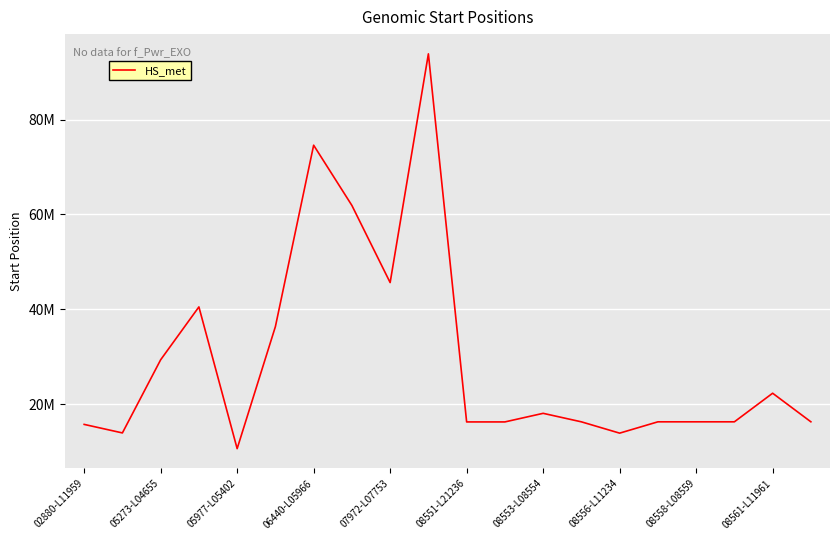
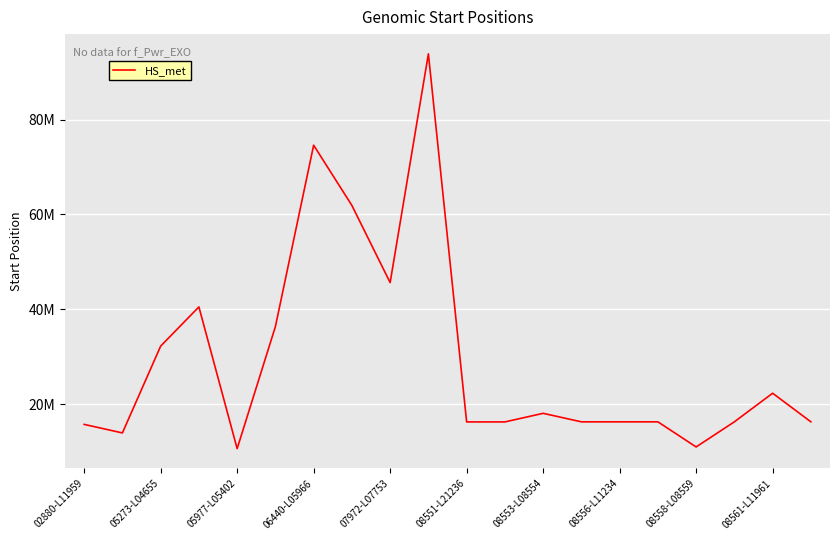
  {
    "02880-L11959": 16000000,
-   "05273-L04655": 29000000,
+   "05273-L04655": 32000000,
    "05977-L05402": 11000000,
    "06440-L05966": 75000000,
    "07972-L07753": 46000000,
    "08551-L21236": 16000000,
    "08553-L08554": 18000000,
-   "08556-L11234": 14000000,
-   "08558-L08559": 16000000,
+   "08556-L11234": 16000000,
+   "08558-L08559": 11000000,
    "08561-L11961": 22000000
  }
